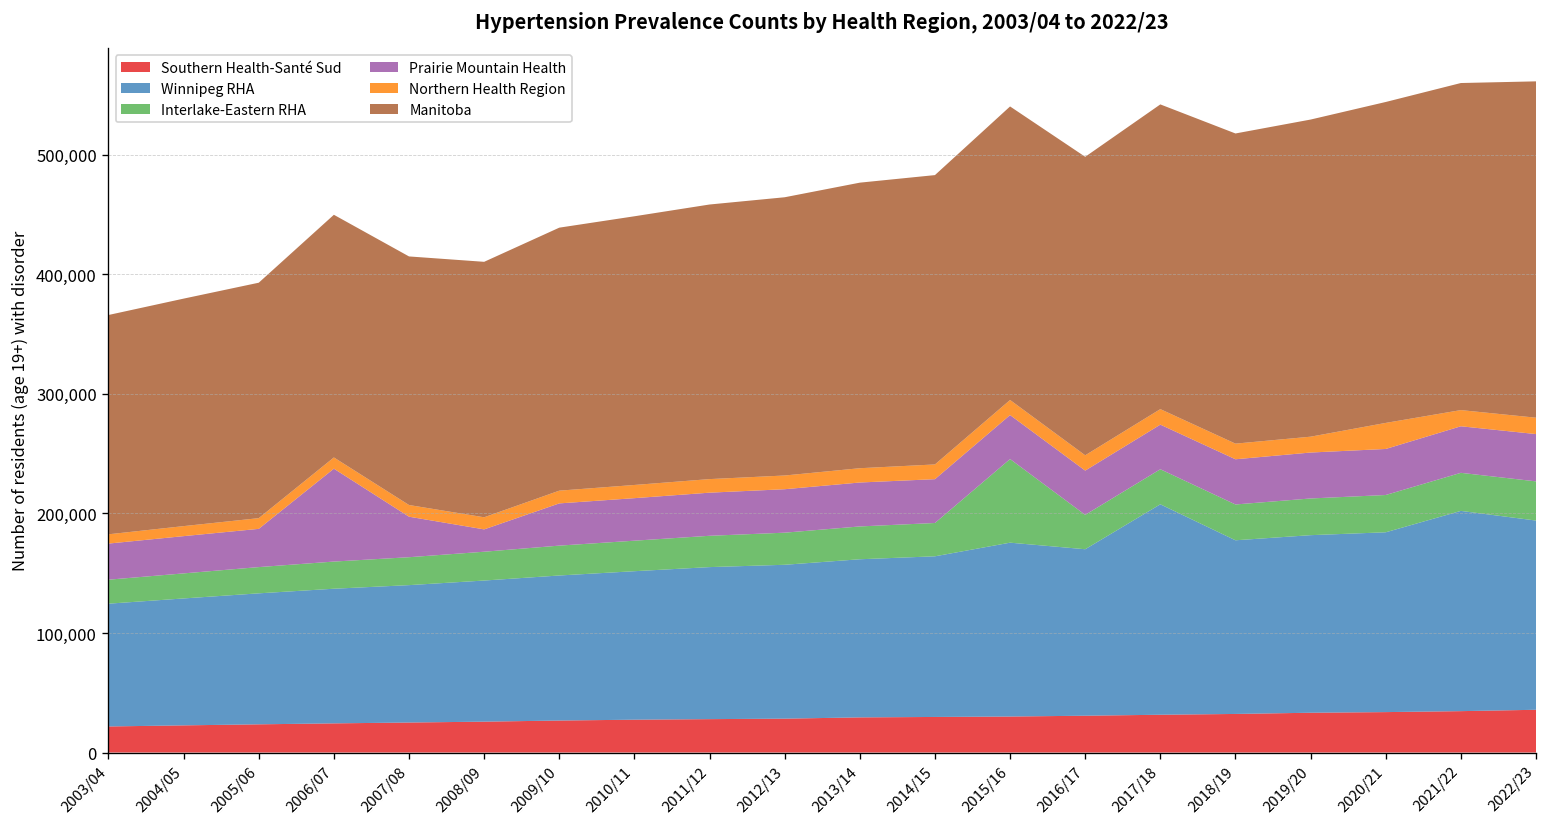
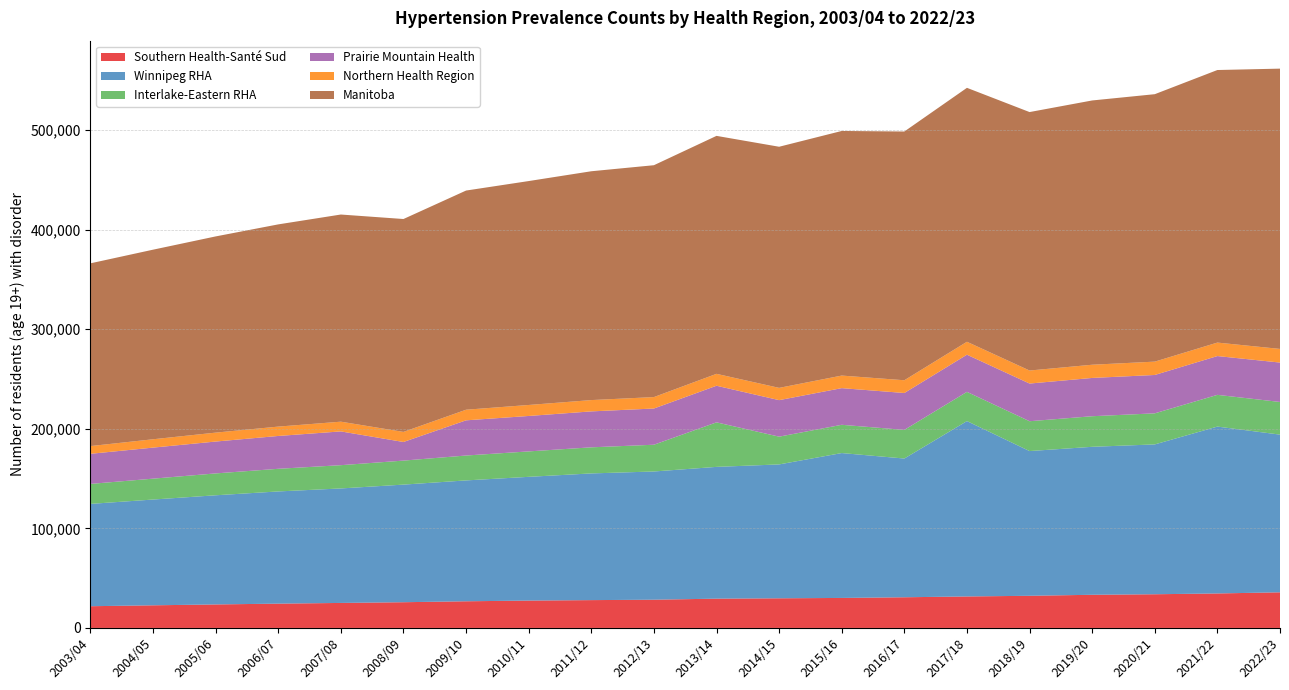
  {
    "Southern Health-Santé Sud": {
      "2003/04": "20,000",
      "2004/05": "20,000",
      "2005/06": "20,000",
      "2006/07": "20,000",
      "2007/08": "30,000",
      "2008/09": "30,000",
      "2009/10": "30,000",
      "2010/11": "30,000",
      "2011/12": "30,000",
      "2012/13": "30,000",
      "2013/14": "30,000",
      "2014/15": "30,000",
      "2015/16": "30,000",
      "2016/17": "30,000",
      "2017/18": "30,000",
      "2018/19": "30,000",
      "2019/20": "30,000",
      "2020/21": "30,000",
      "2021/22": "30,000",
      "2022/23": "40,000"
    },
    "Winnipeg RHA": {
      "2003/04": "100,000",
      "2004/05": "110,000",
      "2005/06": "110,000",
      "2006/07": "110,000",
      "2007/08": "110,000",
      "2008/09": "120,000",
      "2009/10": "120,000",
      "2010/11": "120,000",
      "2011/12": "130,000",
      "2012/13": "130,000",
      "2013/14": "130,000",
      "2014/15": "130,000",
      "2015/16": "150,000",
      "2016/17": "140,000",
      "2017/18": "180,000",
      "2018/19": "150,000",
      "2019/20": "150,000",
      "2020/21": "150,000",
      "2021/22": "170,000",
      "2022/23": "160,000"
    },
    "Interlake-Eastern RHA": {
      "2003/04": "20,000",
      "2004/05": "20,000",
      "2005/06": "20,000",
      "2006/07": "20,000",
      "2007/08": "20,000",
      "2008/09": "20,000",
      "2009/10": "20,000",
      "2010/11": "30,000",
      "2011/12": "30,000",
      "2012/13": "30,000",
-     "2013/14": "30,000",
+     "2013/14": "40,000",
      "2014/15": "30,000",
-     "2015/16": "70,000",
+     "2015/16": "30,000",
      "2016/17": "30,000",
      "2017/18": "30,000",
      "2018/19": "30,000",
      "2019/20": "30,000",
      "2020/21": "30,000",
      "2021/22": "30,000",
      "2022/23": "30,000"
    },
    "Prairie Mountain Health": {
      "2003/04": "30,000",
      "2004/05": "30,000",
      "2005/06": "30,000",
-     "2006/07": "80,000",
+     "2006/07": "30,000",
      "2007/08": "30,000",
      "2008/09": "20,000",
      "2009/10": "40,000",
      "2010/11": "40,000",
      "2011/12": "40,000",
      "2012/13": "40,000",
      "2013/14": "40,000",
      "2014/15": "40,000",
      "2015/16": "40,000",
      "2016/17": "40,000",
      "2017/18": "40,000",
      "2018/19": "40,000",
      "2019/20": "40,000",
      "2020/21": "40,000",
      "2021/22": "40,000",
      "2022/23": "40,000"
    },
    "Northern Health Region": {
      "2003/04": "10,000",
      "2004/05": "10,000",
      "2005/06": "10,000",
      "2006/07": "10,000",
      "2007/08": "10,000",
      "2008/09": "10,000",
      "2009/10": "10,000",
      "2010/11": "10,000",
      "2011/12": "10,000",
      "2012/13": "10,000",
      "2013/14": "10,000",
      "2014/15": "10,000",
      "2015/16": "10,000",
      "2016/17": "10,000",
      "2017/18": "10,000",
      "2018/19": "10,000",
      "2019/20": "10,000",
-     "2020/21": "20,000",
+     "2020/21": "10,000",
      "2021/22": "10,000",
      "2022/23": "10,000"
    },
    "Manitoba": {
      "2003/04": "180,000",
      "2004/05": "190,000",
      "2005/06": "200,000",
      "2006/07": "200,000",
      "2007/08": "210,000",
      "2008/09": "210,000",
      "2009/10": "220,000",
      "2010/11": "220,000",
      "2011/12": "230,000",
      "2012/13": "230,000",
      "2013/14": "240,000",
      "2014/15": "240,000",
      "2015/16": "250,000",
      "2016/17": "250,000",
      "2017/18": "250,000",
      "2018/19": "260,000",
      "2019/20": "270,000",
      "2020/21": "270,000",
      "2021/22": "270,000",
      "2022/23": "280,000"
    }
  }
